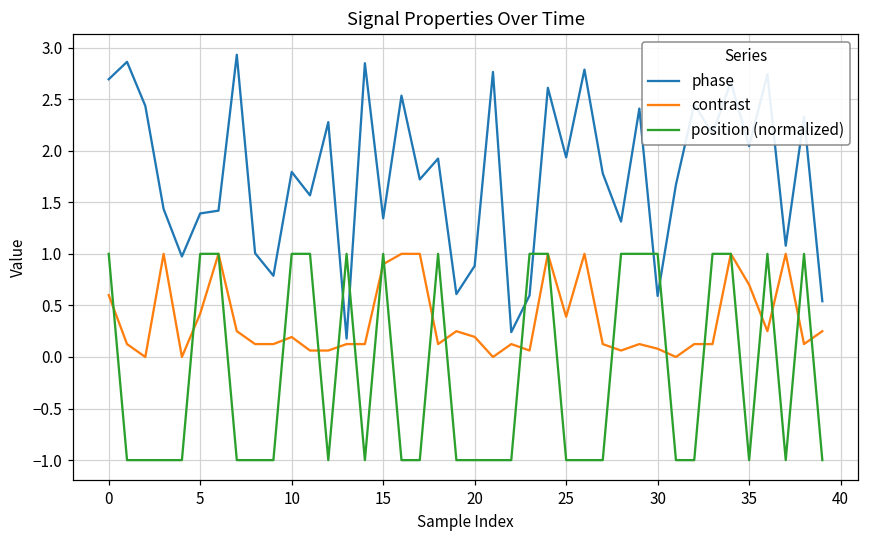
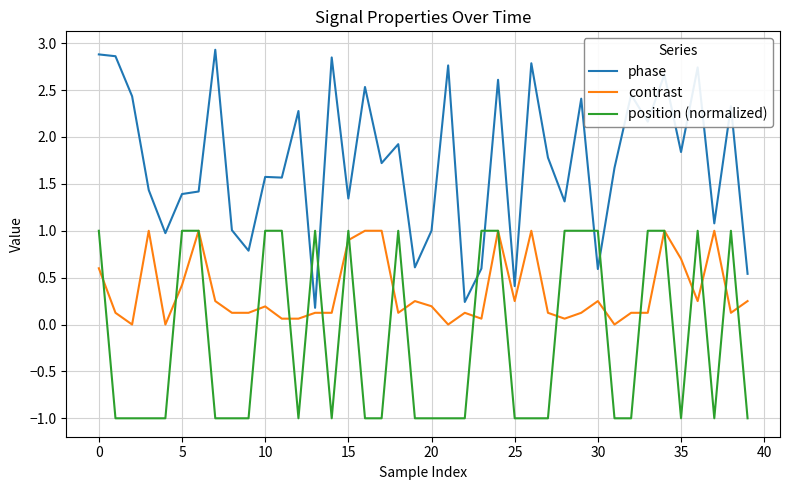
  {
    "phase": {
-     "0": 2.7,
+     "0": 2.9,
      "5": 1.4,
-     "10": 1.8,
+     "10": 1.6,
      "15": 1.3,
-     "20": 0.9,
-     "25": 1.9,
+     "20": 1.0,
+     "25": 0.4,
      "30": 0.6,
-     "35": 2.0
+     "35": 1.8
    },
    "contrast": {
      "0": 0.6,
      "5": 0.4,
      "10": 0.2,
      "15": 0.9,
      "20": 0.2,
-     "25": 0.4,
-     "30": 0.1,
+     "25": 0.3,
+     "30": 0.3,
      "35": 0.7
    },
    "position (normalized)": {
      "0": 1.0,
      "5": 1.0,
      "10": 1.0,
      "15": 1.0,
      "20": -1.0,
      "25": -1.0,
      "30": 1.0,
      "35": -1.0
    }
  }
